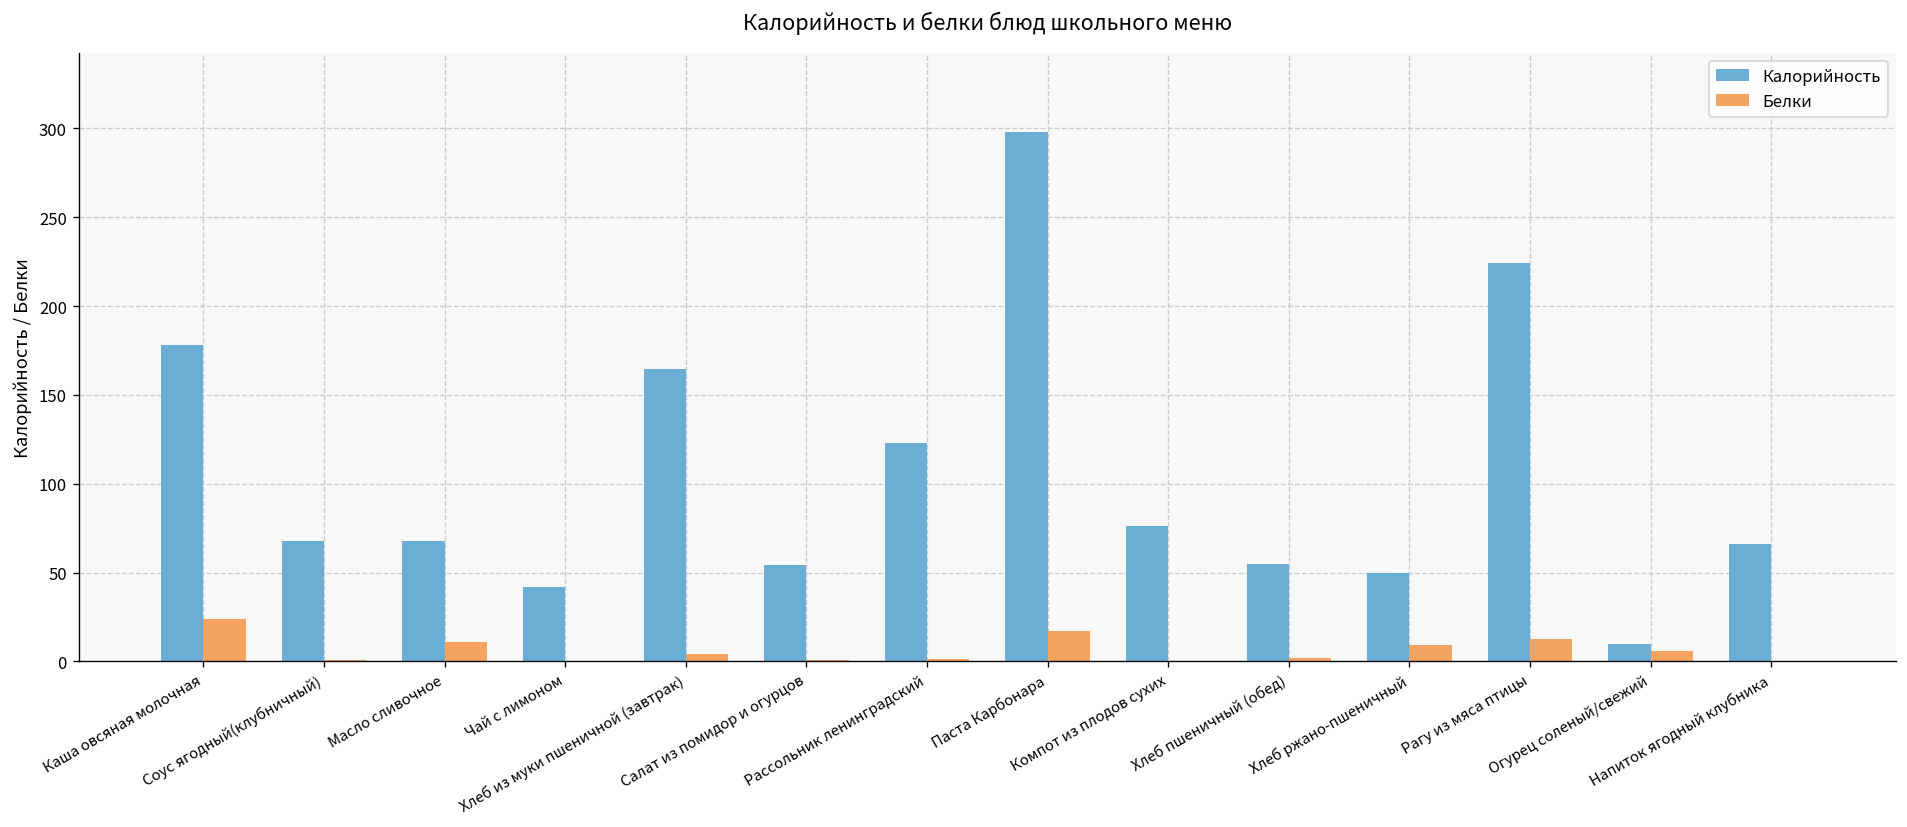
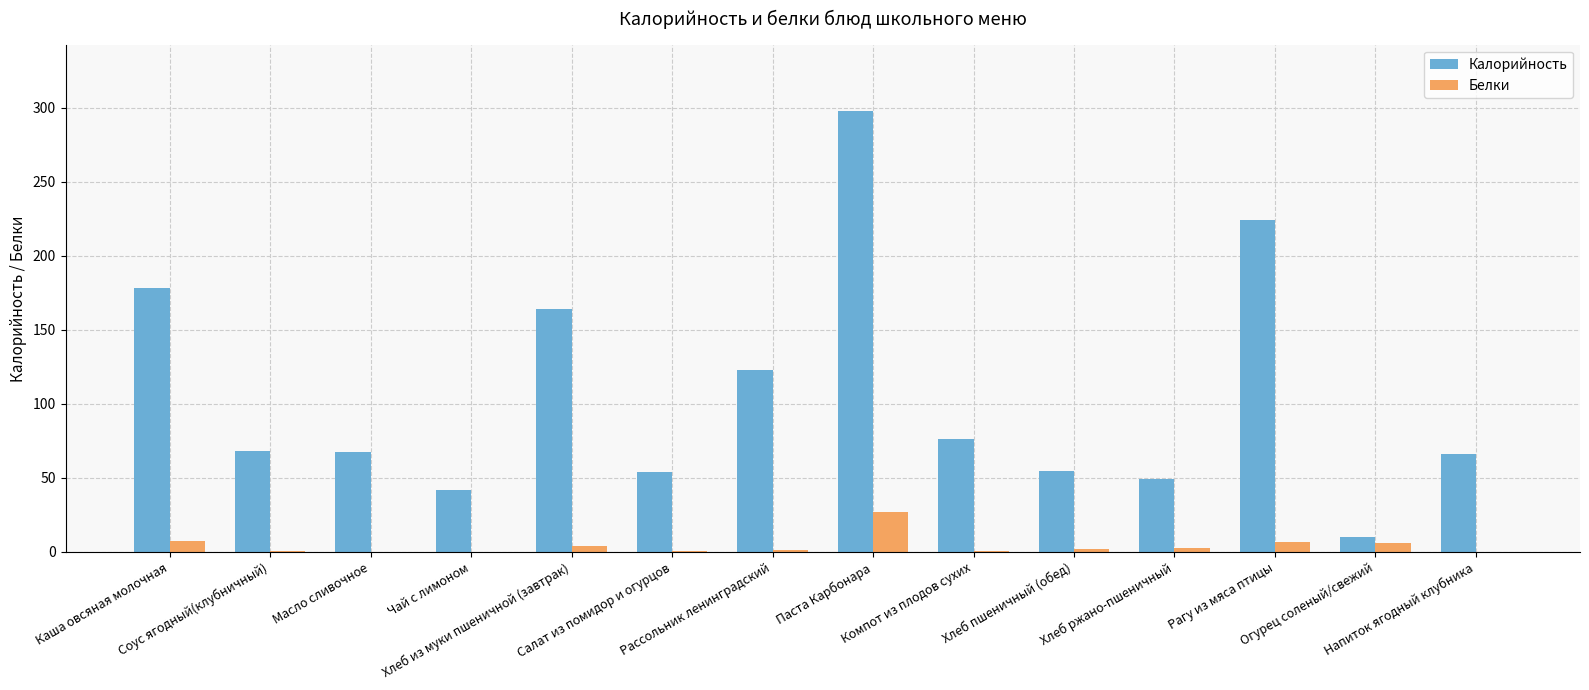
  {
    "Калорийность": {
      "Каша овсяная молочная": 178,
      "Соус ягодный(клубничный)": 68,
      "Масло сливочное": 68,
      "Чай с лимоном": 42,
      "Хлеб из муки пшеничной (завтрак)": 164,
      "Салат из помидор и огурцов": 54,
      "Рассольник ленинградский": 123,
      "Паста Карбонара": 298,
      "Компот из плодов сухих": 76,
      "Хлеб пшеничный (обед)": 55,
      "Хлеб ржано-пшеничный": 50,
      "Рагу из мяса птицы": 224,
      "Огурец соленый/свежий": 10,
      "Напиток ягодный клубника": 66
    },
    "Белки": {
-     "Каша овсяная молочная": 24,
-     "Масло сливочное": 11,
+     "Каша овсяная молочная": 7,
+     "Масло сливочное": 0,
      "Хлеб из муки пшеничной (завтрак)": 4,
-     "Паста Карбонара": 17,
+     "Паста Карбонара": 27,
      "Хлеб пшеничный (обед)": 2,
-     "Хлеб ржано-пшеничный": 9,
-     "Рагу из мяса птицы": 13,
+     "Хлеб ржано-пшеничный": 3,
+     "Рагу из мяса птицы": 7,
      "Огурец соленый/свежий": 6
    }
  }
